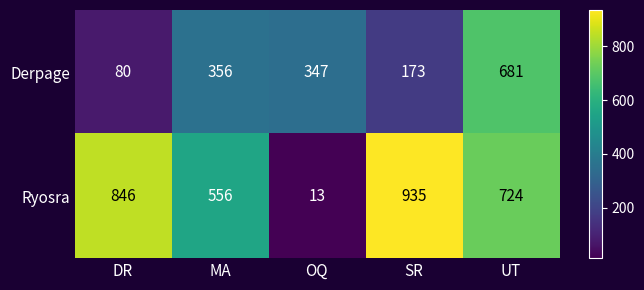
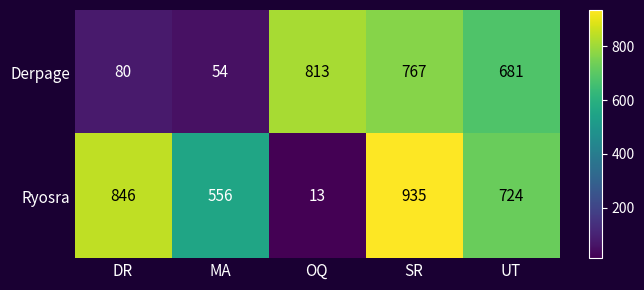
  {
    "Derpage": {
      "DR": 80,
-     "MA": 356,
-     "OQ": 347,
-     "SR": 173,
+     "MA": 54,
+     "OQ": 813,
+     "SR": 767,
      "UT": 681
    },
    "Ryosra": {
      "DR": 846,
      "MA": 556,
      "OQ": 13,
      "SR": 935,
      "UT": 724
    }
  }
